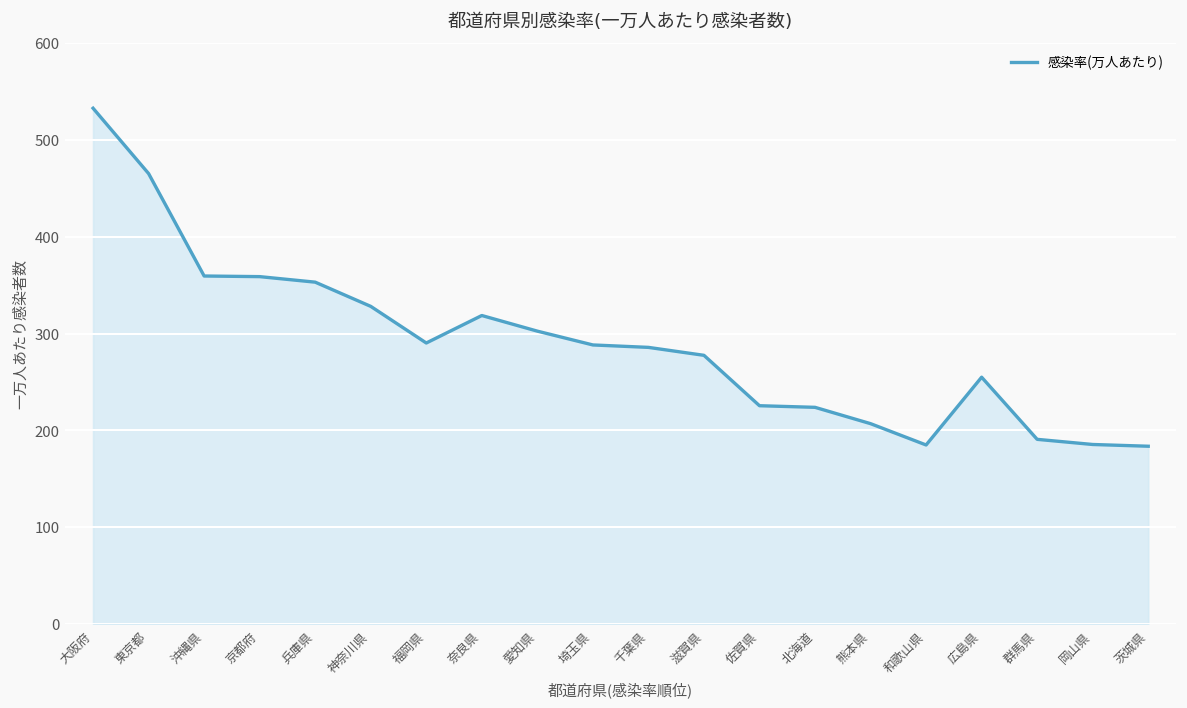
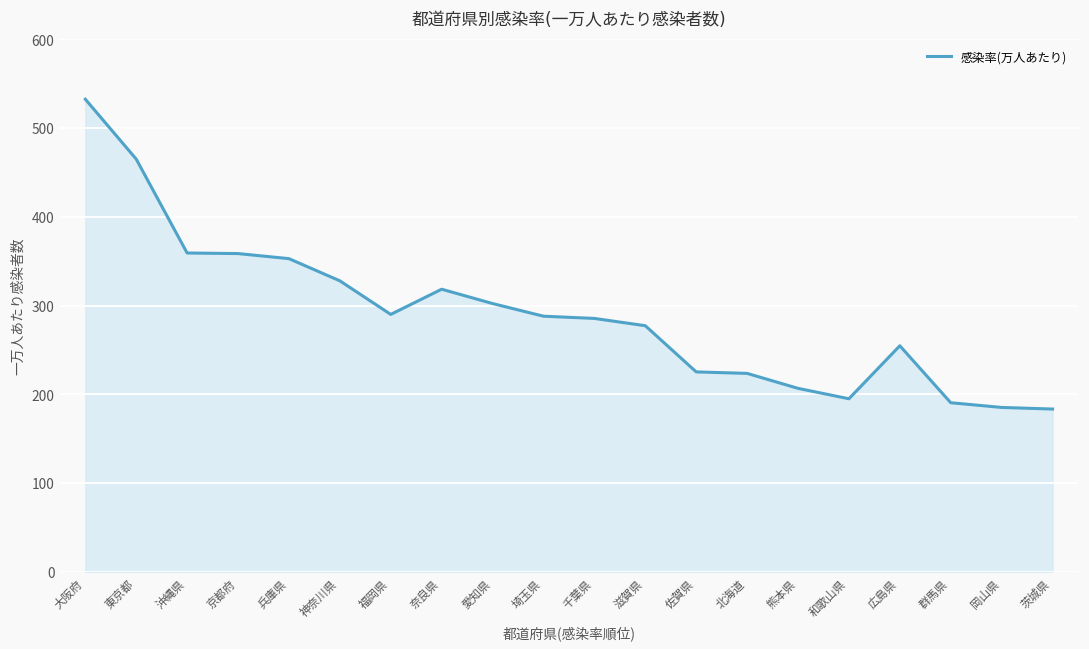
  {
    "大阪府": 530,
    "東京都": 470,
    "沖縄県": 360,
    "京都府": 360,
    "兵庫県": 350,
    "神奈川県": 330,
    "福岡県": 290,
    "奈良県": 320,
    "愛知県": 300,
    "埼玉県": 290,
    "千葉県": 290,
    "滋賀県": 280,
    "佐賀県": 230,
    "北海道": 220,
    "熊本県": 210,
-   "和歌山県": 180,
+   "和歌山県": 200,
    "広島県": 250,
    "群馬県": 190,
    "岡山県": 190,
    "茨城県": 180
  }
